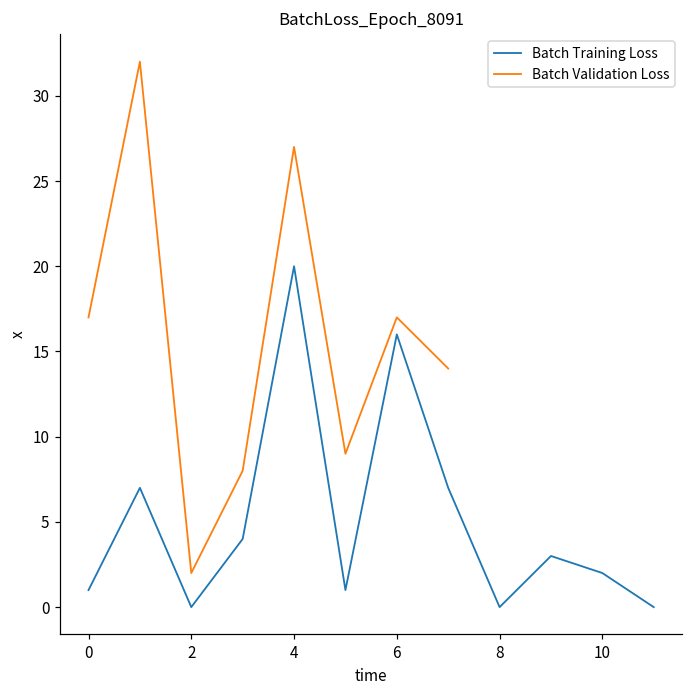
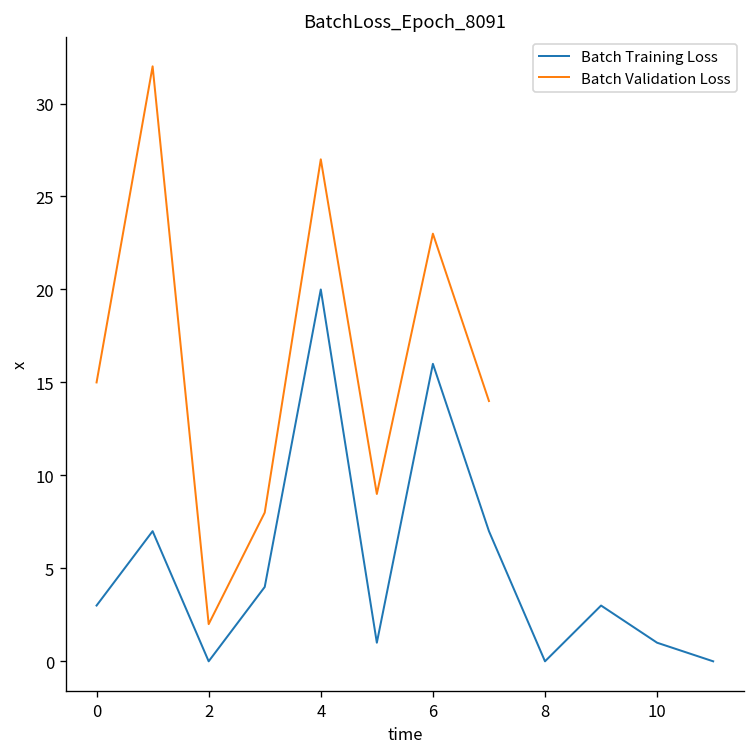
  {
    "Batch Training Loss": {
-     "0": 1,
+     "0": 3,
      "2": 0,
      "4": 20,
      "6": 16,
      "8": 0,
-     "10": 2
+     "10": 1
    },
    "Batch Validation Loss": {
-     "0": 17,
+     "0": 15,
      "2": 2,
      "4": 27,
-     "6": 17
+     "6": 23
    }
  }
